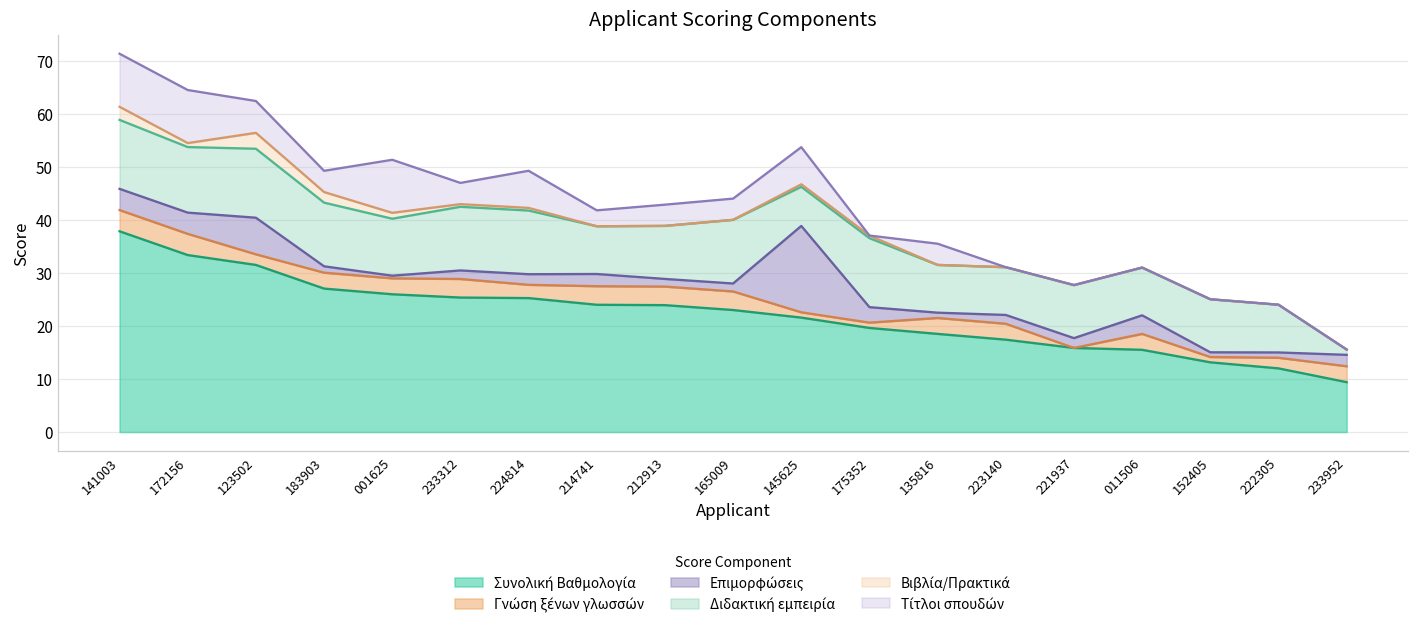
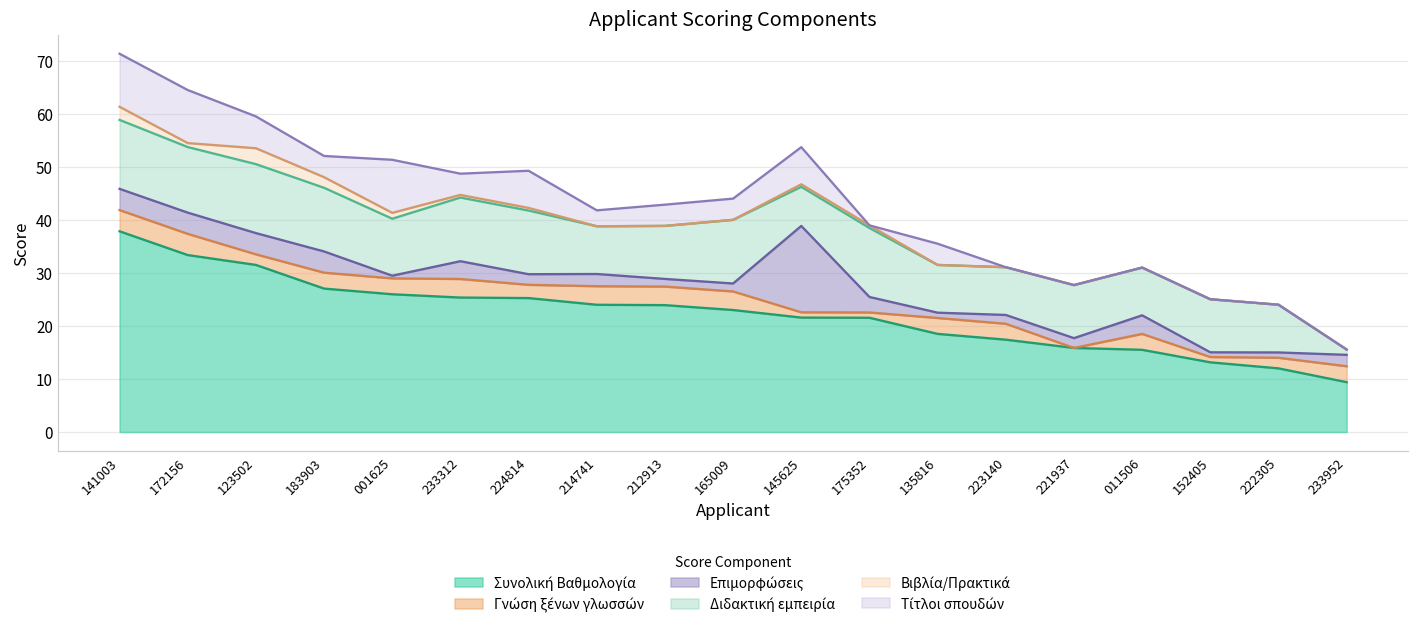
  {
    "Συνολική Βαθμολογία": {
      "141003": 38,
      "172156": 33,
      "123502": 32,
      "183903": 27,
      "001625": 26,
      "233312": 25,
      "224814": 25,
      "214741": 24,
      "212913": 24,
      "165009": 23,
      "145625": 22,
-     "175352": 20,
+     "175352": 22,
      "135816": 19,
      "223140": 17,
      "011506": 16,
      "152405": 13,
      "222305": 12,
      "233952": 9
    },
    "Επιμορφώσεις": {
      "141003": 4,
      "172156": 4,
-     "123502": 7,
-     "183903": 1,
-     "233312": 2,
+     "123502": 4,
+     "183903": 4,
+     "233312": 3,
      "224814": 2,
      "214741": 2,
      "212913": 1,
      "165009": 2,
      "145625": 16,
      "175352": 3,
      "135816": 1,
      "223140": 2,
      "221937": 2,
      "011506": 4,
      "152405": 1,
      "222305": 1,
      "233952": 2
    }
  }
